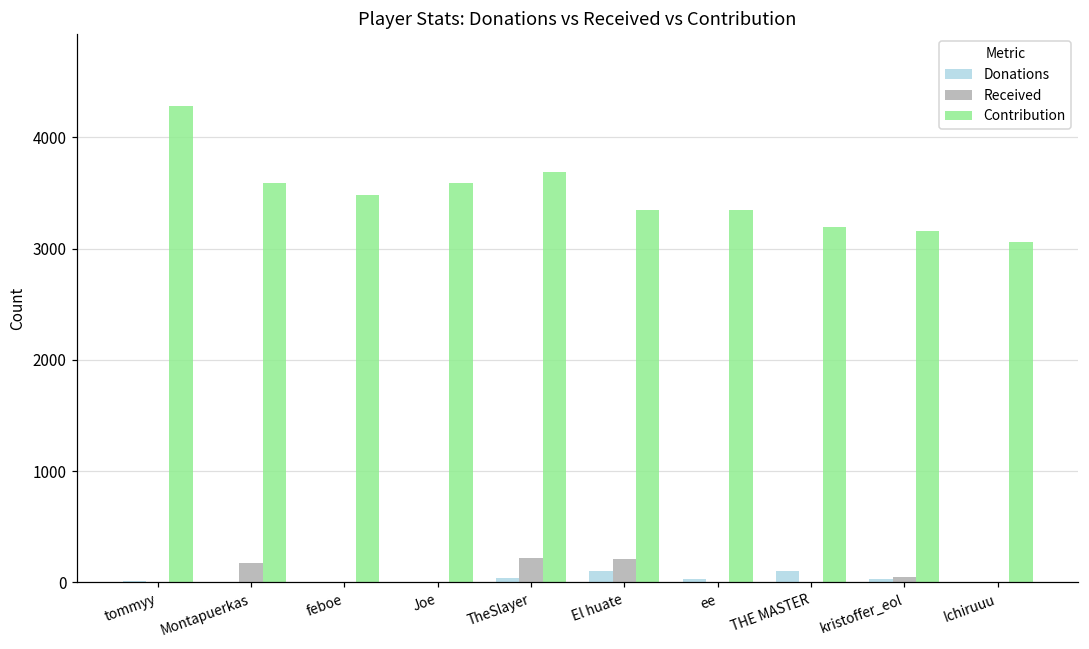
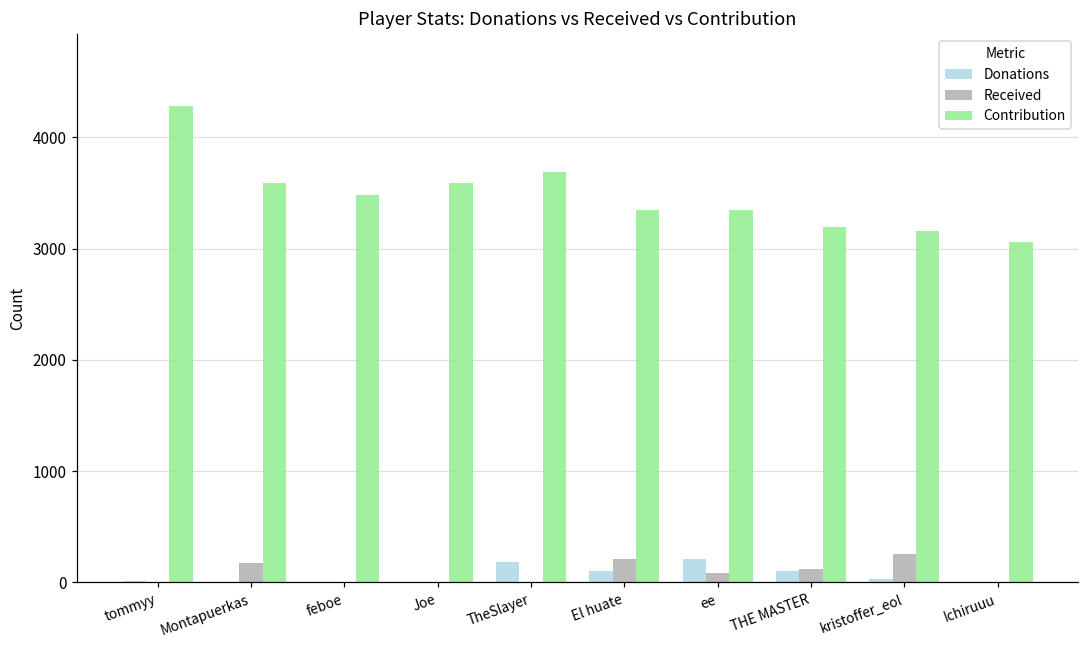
  {
    "Donations": {
      "Montapuerkas": 0,
      "feboe": 0,
      "Joe": 0,
-     "TheSlayer": 40,
+     "TheSlayer": 180,
      "El huate": 100,
-     "ee": 30,
+     "ee": 210,
      "THE MASTER": 100,
      "kristoffer_eol": 30,
      "Ichiruuu": 0
    },
    "Received": {
      "tommyy": 0,
      "Montapuerkas": 180,
      "feboe": 0,
      "Joe": 0,
-     "TheSlayer": 220,
+     "TheSlayer": 0,
      "El huate": 210,
-     "ee": 0,
-     "THE MASTER": 0,
-     "kristoffer_eol": 50,
+     "ee": 90,
+     "THE MASTER": 120,
+     "kristoffer_eol": 250,
      "Ichiruuu": 0
    },
    "Contribution": {
      "tommyy": 4280,
      "Montapuerkas": 3590,
      "feboe": 3490,
      "Joe": 3590,
      "TheSlayer": 3690,
      "El huate": 3350,
      "ee": 3350,
      "THE MASTER": 3200,
      "kristoffer_eol": 3160,
      "Ichiruuu": 3060
    }
  }
